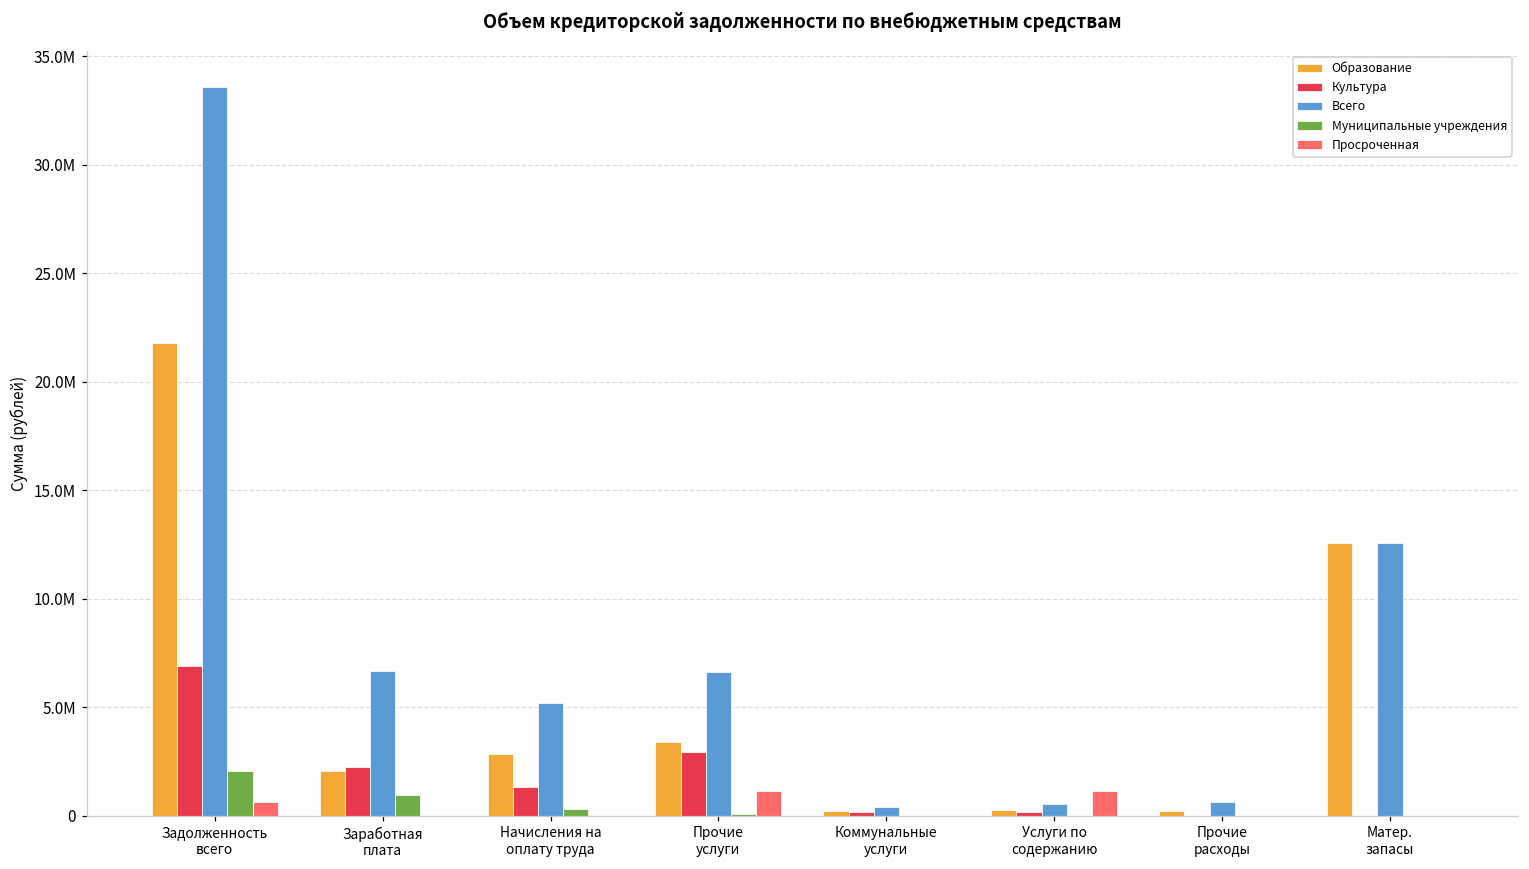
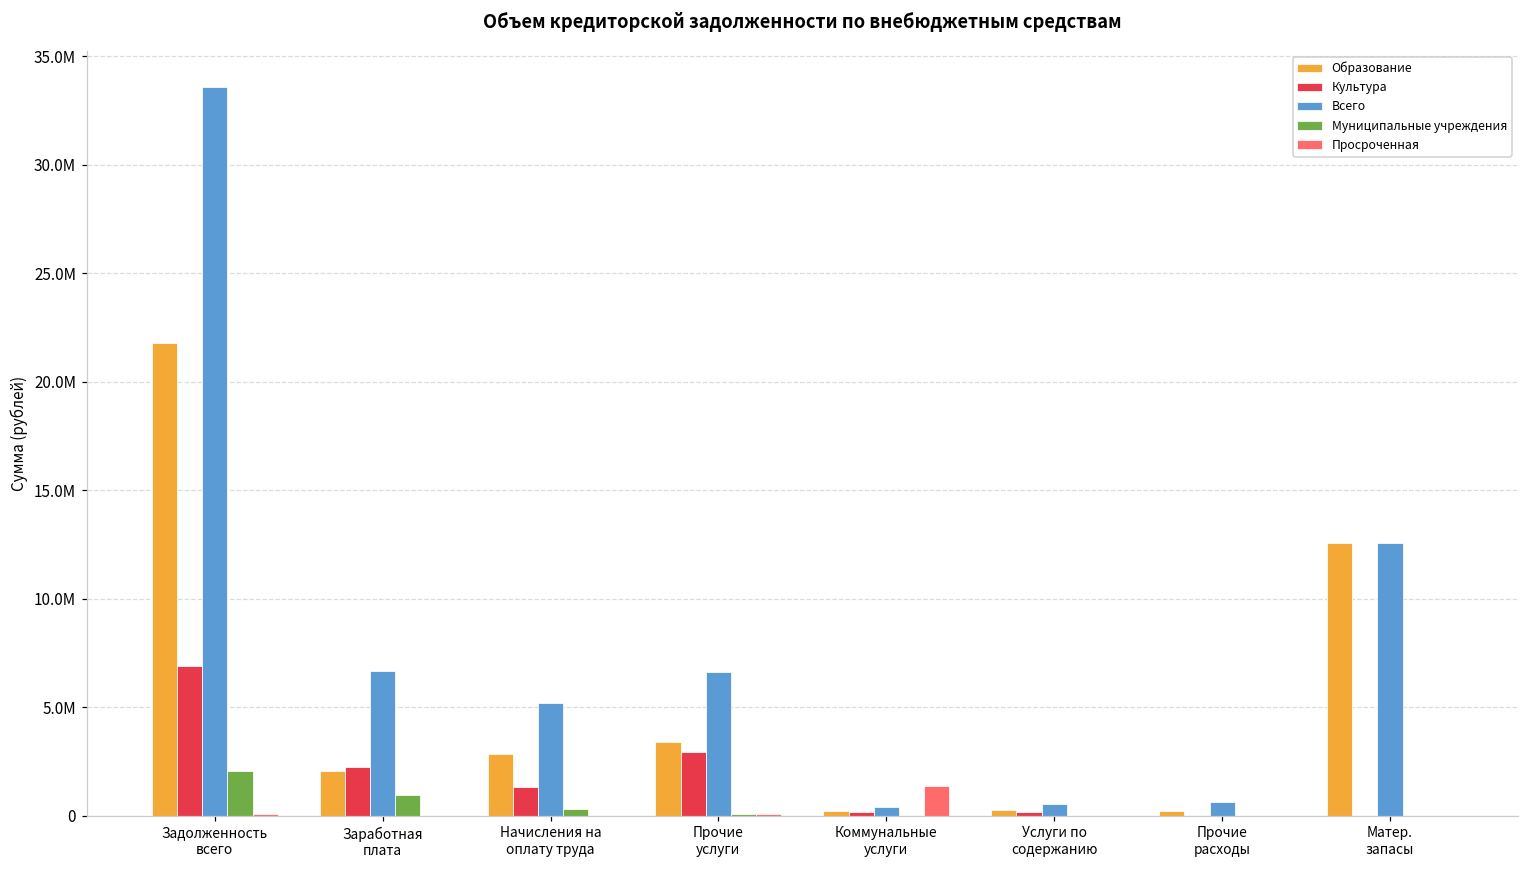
  {
    "Образование": {
      "Задолженность всего": 21800000,
      "Заработная плата": 2000000,
      "Начисления на оплату труда": 2900000,
      "Прочие услуги": 3400000,
      "Коммунальные услуги": 200000,
      "Услуги по содержанию": 300000,
      "Прочие расходы": 200000,
      "Матер. запасы": 12600000
    },
    "Культура": {
      "Задолженность всего": 6900000,
      "Заработная плата": 2200000,
      "Начисления на оплату труда": 1300000,
      "Прочие услуги": 2900000,
      "Коммунальные услуги": 200000,
      "Услуги по содержанию": 200000,
      "Матер. запасы": 0
    },
    "Всего": {
      "Задолженность всего": 33600000,
      "Заработная плата": 6700000,
      "Начисления на оплату труда": 5200000,
      "Прочие услуги": 6600000,
      "Коммунальные услуги": 400000,
      "Услуги по содержанию": 500000,
      "Прочие расходы": 700000,
      "Матер. запасы": 12600000
    },
    "Муниципальные учреждения": {
      "Задолженность всего": 2100000,
      "Заработная плата": 1000000,
      "Начисления на оплату труда": 300000
    },
    "Просроченная": {
-     "Задолженность всего": 600000,
+     "Задолженность всего": 100000,
      "Заработная плата": 0,
      "Начисления на оплату труда": 0,
-     "Прочие услуги": 1100000,
-     "Коммунальные услуги": 0,
-     "Услуги по содержанию": 1200000,
+     "Прочие услуги": 100000,
+     "Коммунальные услуги": 1400000,
+     "Услуги по содержанию": 0,
      "Прочие расходы": 0,
      "Матер. запасы": 0
    }
  }
